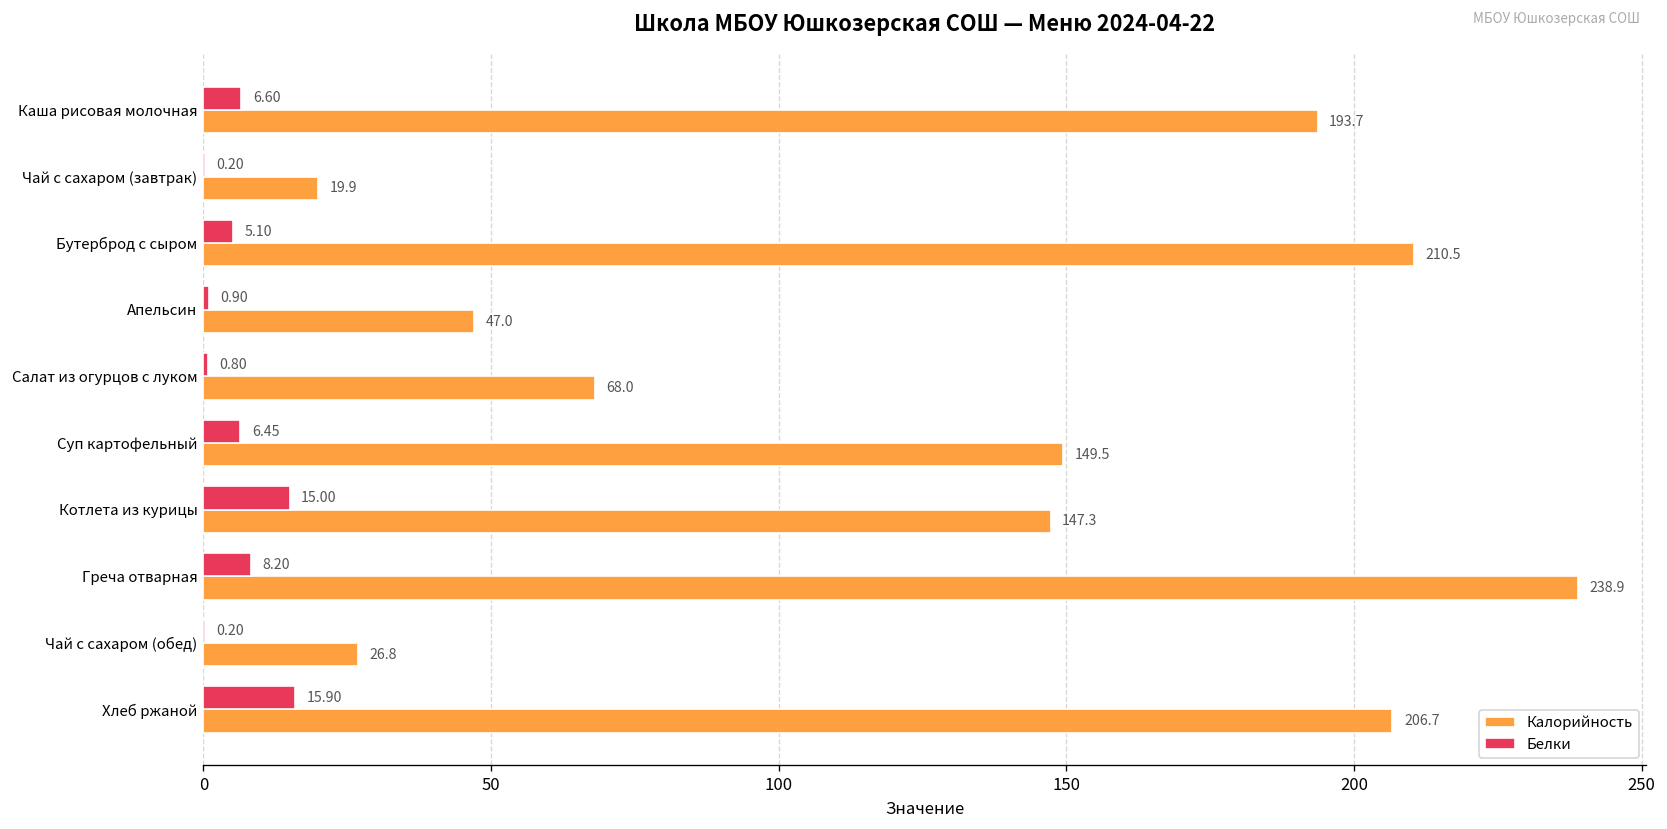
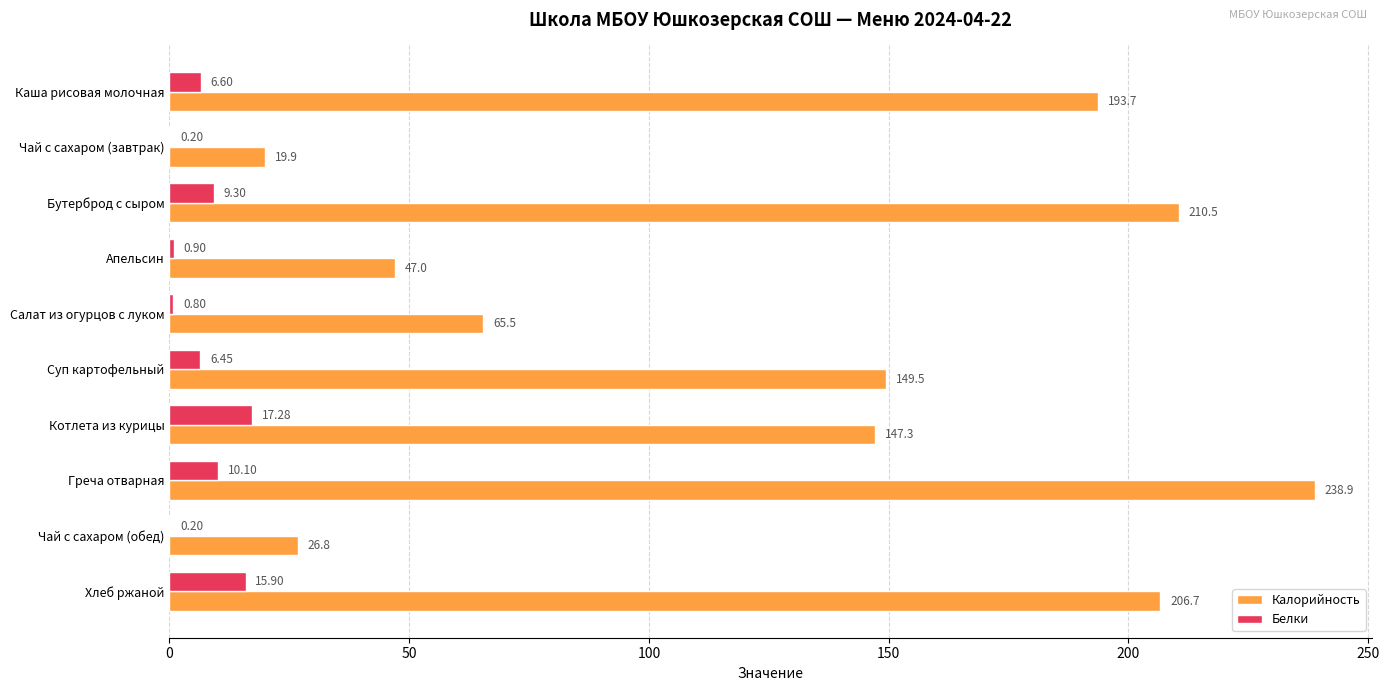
  {
    "Калорийность": {
      "Каша рисовая молочная": 193.7,
      "Чай с сахаром (завтрак)": 19.9,
      "Бутерброд с сыром": 210.5,
      "Апельсин": 47.0,
-     "Салат из огурцов с луком": 68.0,
+     "Салат из огурцов с луком": 65.5,
      "Суп картофельный": 149.5,
      "Котлета из курицы": 147.3,
      "Греча отварная": 238.9,
      "Чай с сахаром (обед)": 26.8,
      "Хлеб ржаной": 206.7
    },
    "Белки": {
      "Каша рисовая молочная": 6.60,
      "Чай с сахаром (завтрак)": 0.20,
-     "Бутерброд с сыром": 5.10,
+     "Бутерброд с сыром": 9.30,
      "Апельсин": 0.90,
      "Салат из огурцов с луком": 0.80,
      "Суп картофельный": 6.45,
-     "Котлета из курицы": 15.00,
-     "Греча отварная": 8.20,
+     "Котлета из курицы": 17.28,
+     "Греча отварная": 10.10,
      "Чай с сахаром (обед)": 0.20,
      "Хлеб ржаной": 15.90
    }
  }
